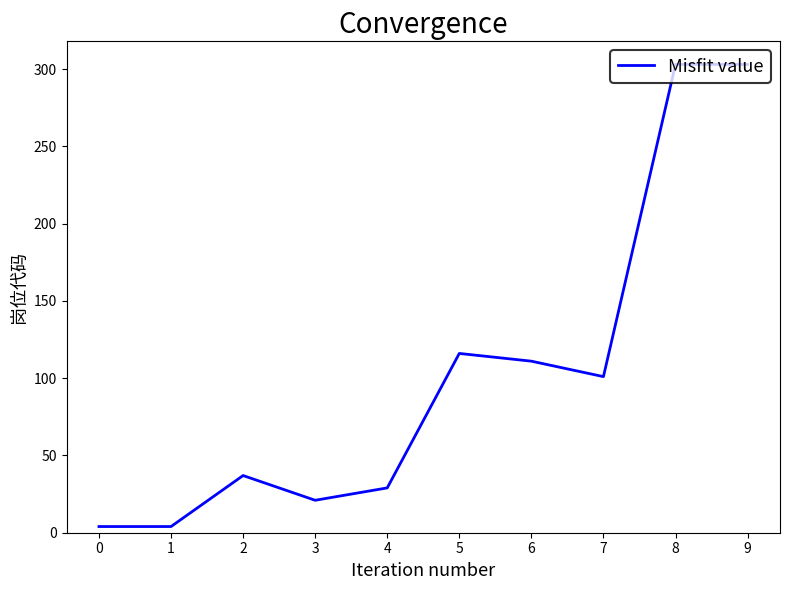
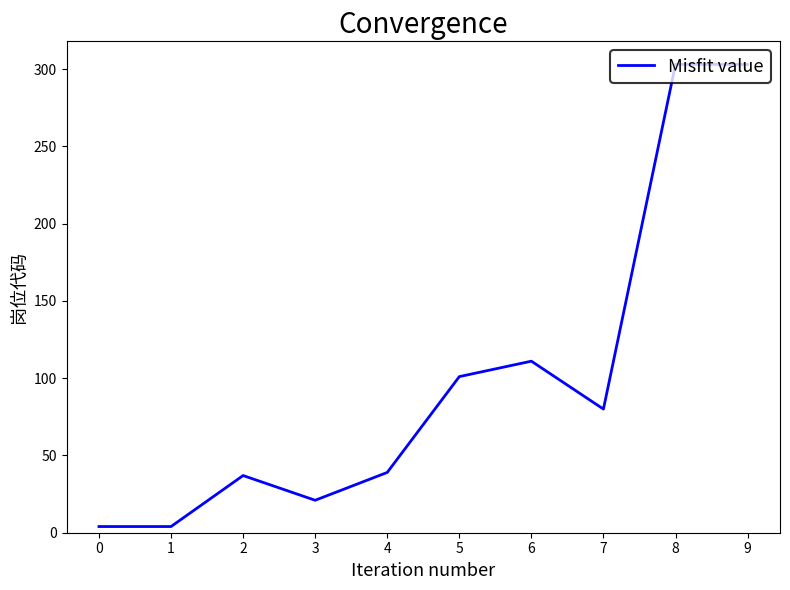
  {
    "0": 4,
    "1": 4,
    "2": 37,
    "3": 21,
-   "4": 29,
-   "5": 116,
+   "4": 39,
+   "5": 101,
    "6": 111,
-   "7": 101
+   "7": 80
  }
